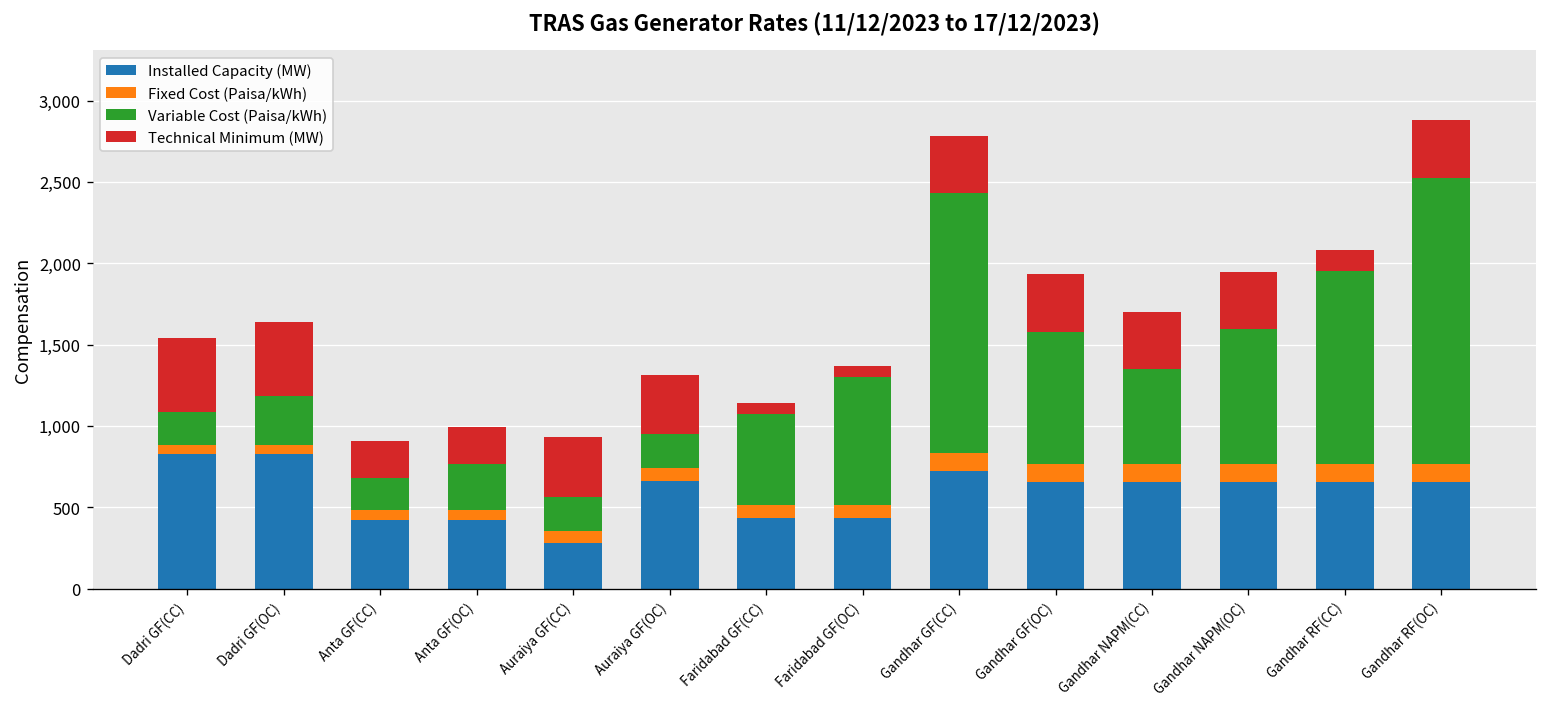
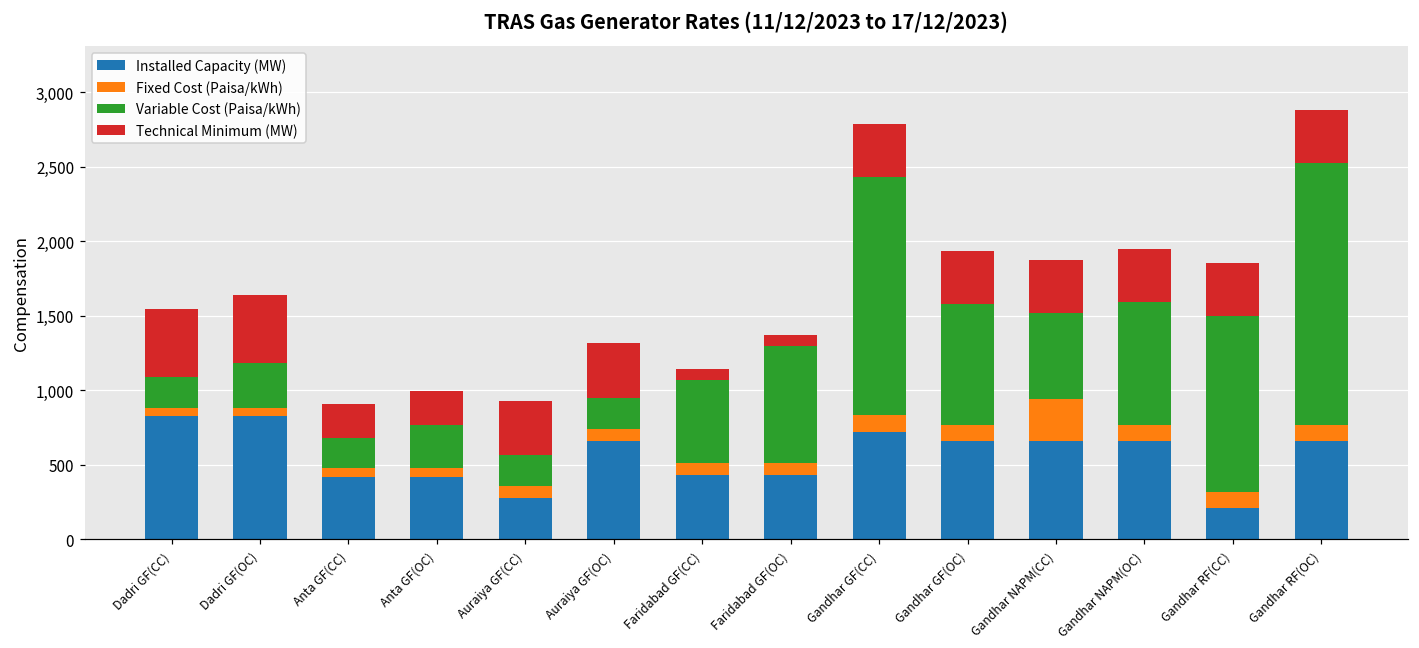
  {
    "Installed Capacity (MW)": {
      "Dadri GF(CC)": "830",
      "Dadri GF(OC)": "830",
      "Anta GF(CC)": "420",
      "Anta GF(OC)": "420",
      "Auraiya GF(CC)": "280",
      "Auraiya GF(OC)": "660",
      "Faridabad GF(CC)": "430",
      "Faridabad GF(OC)": "430",
      "Gandhar GF(CC)": "720",
      "Gandhar GF(OC)": "660",
      "Gandhar NAPM(CC)": "660",
      "Gandhar NAPM(OC)": "660",
-     "Gandhar RF(CC)": "660",
+     "Gandhar RF(CC)": "210",
      "Gandhar RF(OC)": "660"
    },
    "Fixed Cost (Paisa/kWh)": {
      "Dadri GF(CC)": "50",
      "Dadri GF(OC)": "50",
      "Anta GF(CC)": "60",
      "Anta GF(OC)": "60",
      "Auraiya GF(CC)": "80",
      "Auraiya GF(OC)": "80",
      "Faridabad GF(CC)": "80",
      "Faridabad GF(OC)": "80",
      "Gandhar GF(CC)": "110",
      "Gandhar GF(OC)": "110",
-     "Gandhar NAPM(CC)": "110",
+     "Gandhar NAPM(CC)": "280",
      "Gandhar NAPM(OC)": "110",
      "Gandhar RF(CC)": "110",
      "Gandhar RF(OC)": "110"
    },
    "Variable Cost (Paisa/kWh)": {
      "Dadri GF(CC)": "210",
      "Dadri GF(OC)": "300",
      "Anta GF(CC)": "200",
      "Anta GF(OC)": "290",
      "Auraiya GF(CC)": "210",
      "Auraiya GF(OC)": "210",
      "Faridabad GF(CC)": "560",
      "Faridabad GF(OC)": "790",
      "Gandhar GF(CC)": "1,600",
      "Gandhar GF(OC)": "810",
      "Gandhar NAPM(CC)": "580",
      "Gandhar NAPM(OC)": "830",
      "Gandhar RF(CC)": "1,180",
      "Gandhar RF(OC)": "1,760"
    },
    "Technical Minimum (MW)": {
      "Dadri GF(CC)": "460",
      "Dadri GF(OC)": "460",
      "Anta GF(CC)": "230",
      "Anta GF(OC)": "230",
      "Auraiya GF(CC)": "370",
      "Auraiya GF(OC)": "370",
      "Faridabad GF(CC)": "70",
      "Faridabad GF(OC)": "70",
      "Gandhar GF(CC)": "350",
      "Gandhar GF(OC)": "350",
      "Gandhar NAPM(CC)": "350",
      "Gandhar NAPM(OC)": "350",
-     "Gandhar RF(CC)": "130",
+     "Gandhar RF(CC)": "350",
      "Gandhar RF(OC)": "350"
    }
  }
